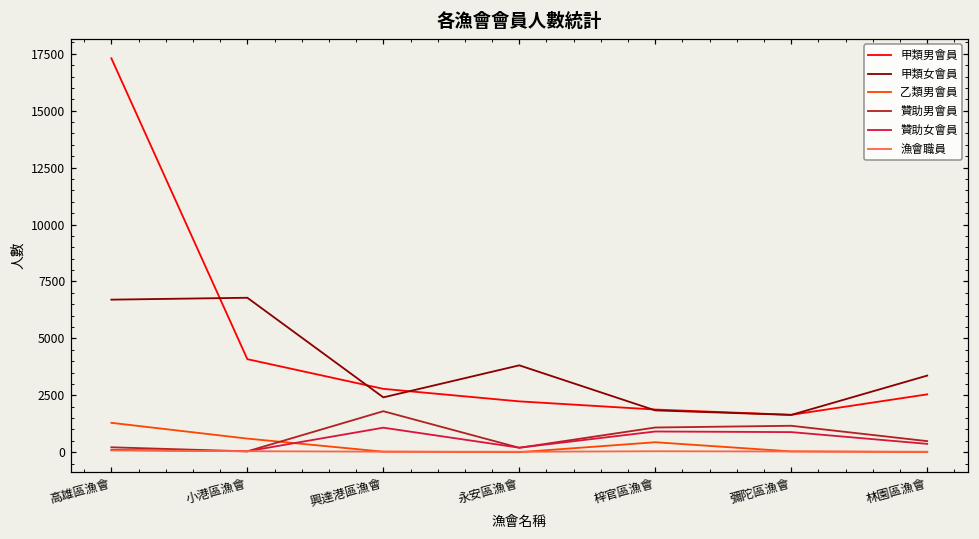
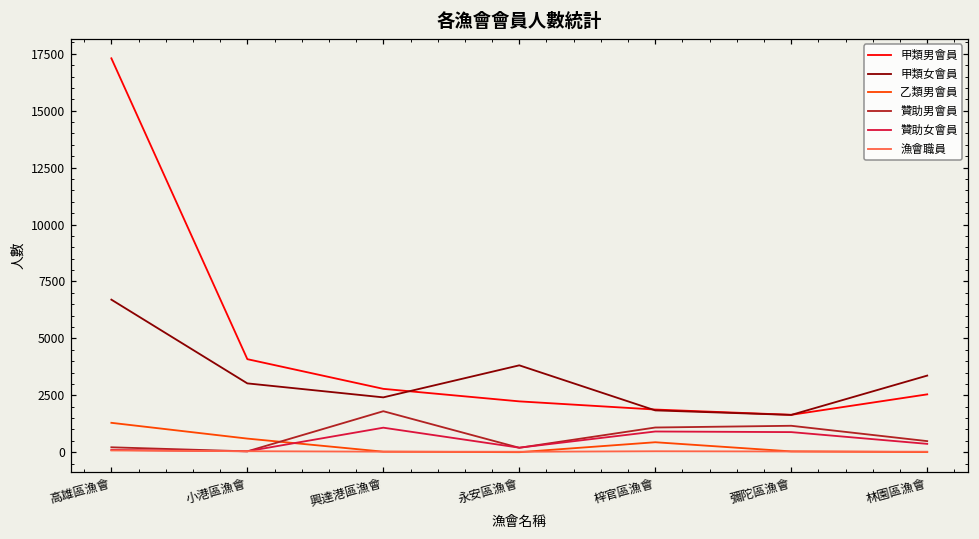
  {
    "甲類男會員": {
      "高雄區漁會": 17300,
      "小港區漁會": 4100,
      "興達港區漁會": 2800,
      "永安區漁會": 2200,
      "林園區漁會": 2500
    },
    "甲類女會員": {
      "高雄區漁會": 6700,
-     "小港區漁會": 6800,
+     "小港區漁會": 3000,
      "興達港區漁會": 2400,
      "永安區漁會": 3800,
      "林園區漁會": 3400
    },
    "乙類男會員": {
      "高雄區漁會": 1300,
      "小港區漁會": 600,
      "梓官區漁會": 400
    },
    "漁會職員": {
      "梓官區漁會": 0
    }
  }
